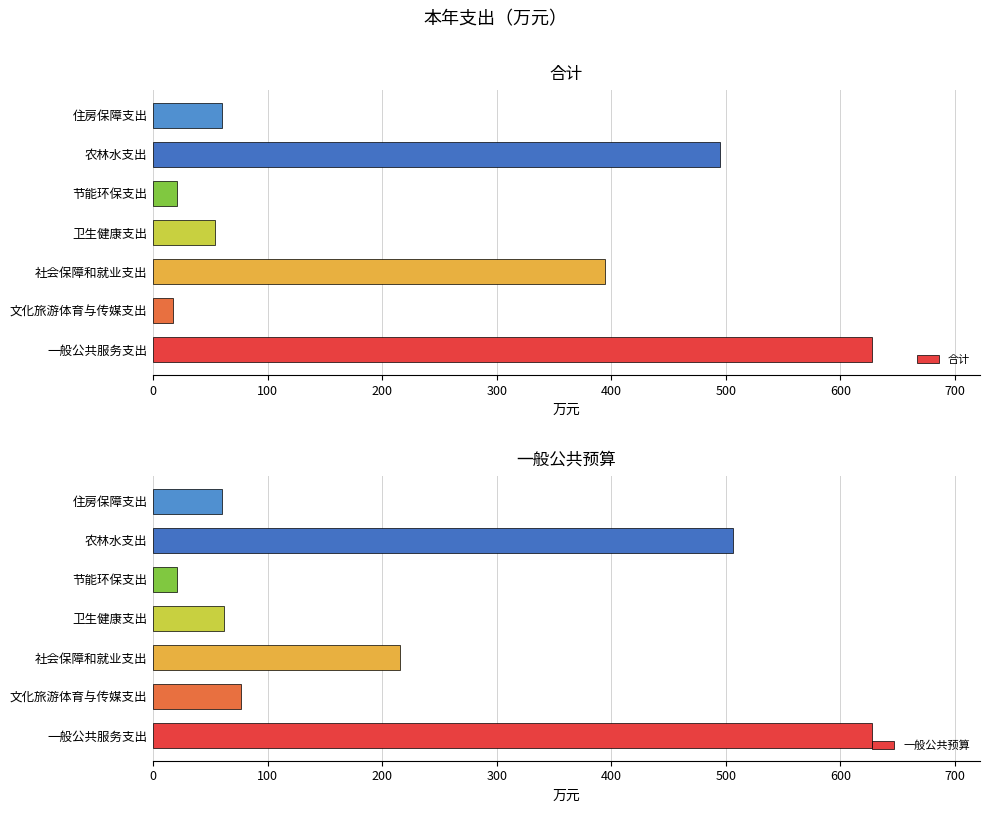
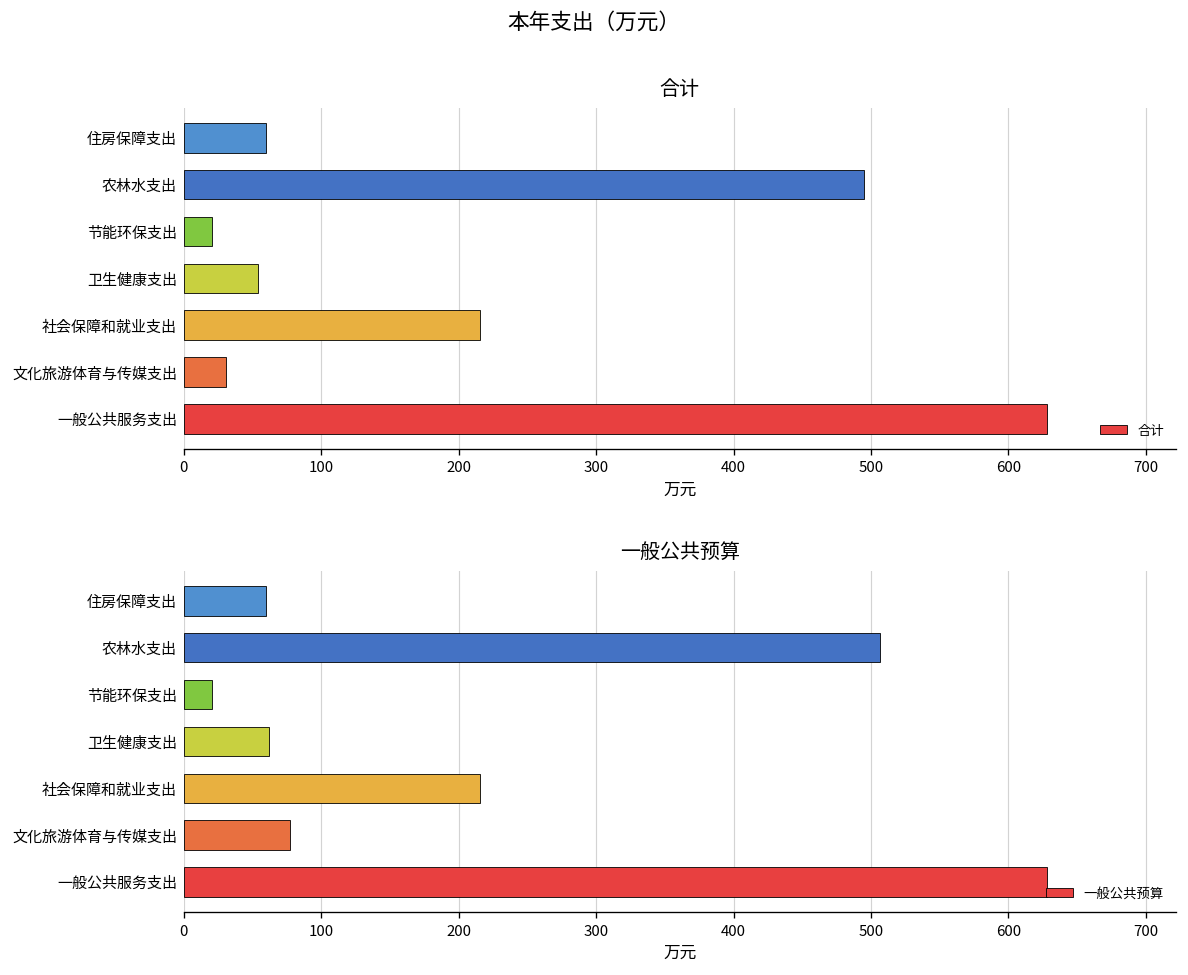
  {
    "合计": {
      "住房保障支出": 60,
      "农林水支出": 495,
      "节能环保支出": 21,
      "卫生健康支出": 54,
-     "社会保障和就业支出": 395,
-     "文化旅游体育与传媒支出": 18,
+     "社会保障和就业支出": 215,
+     "文化旅游体育与传媒支出": 31,
      "一般公共服务支出": 628
    },
    "一般公共预算": {
      "住房保障支出": 60,
      "农林水支出": 507,
      "节能环保支出": 21,
      "卫生健康支出": 62,
      "社会保障和就业支出": 215,
      "文化旅游体育与传媒支出": 77,
      "一般公共服务支出": 628
    }
  }
